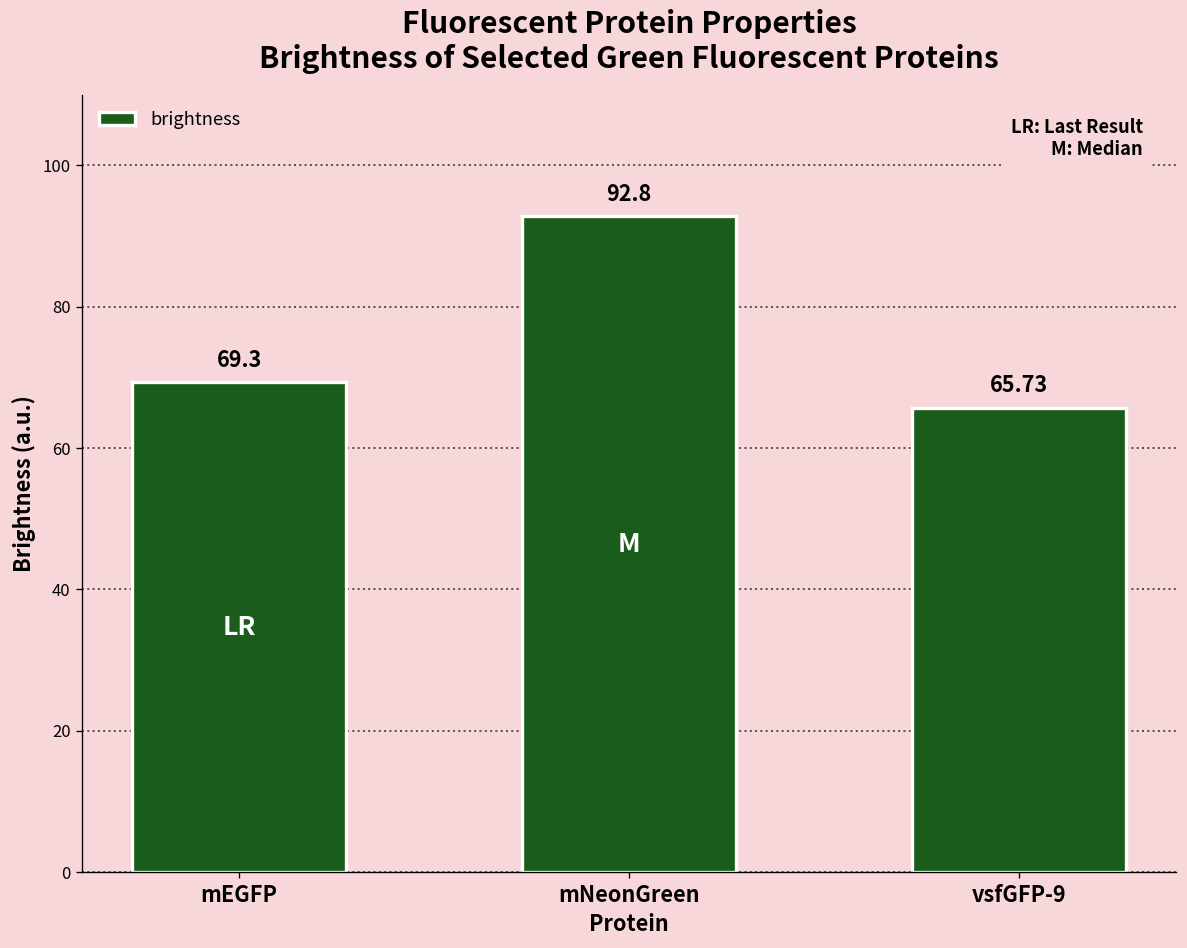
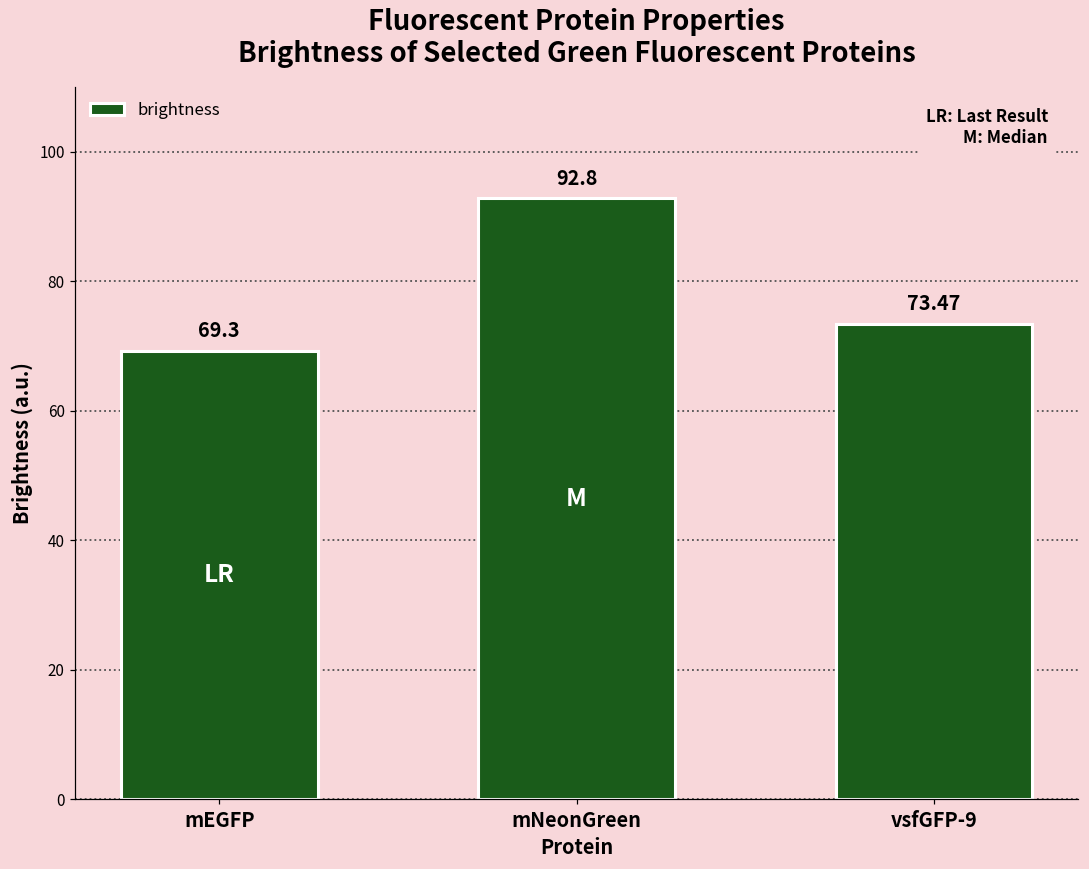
  {
    "mEGFP": 69.3,
    "mNeonGreen": 92.8,
-   "vsfGFP-9": 65.73
+   "vsfGFP-9": 73.47
  }
